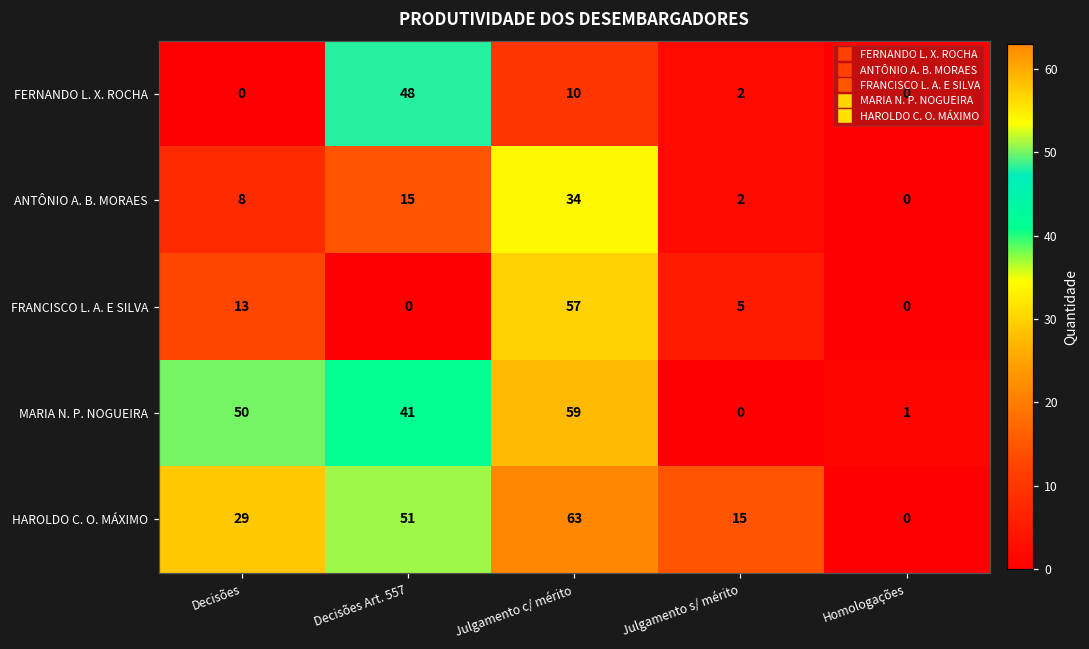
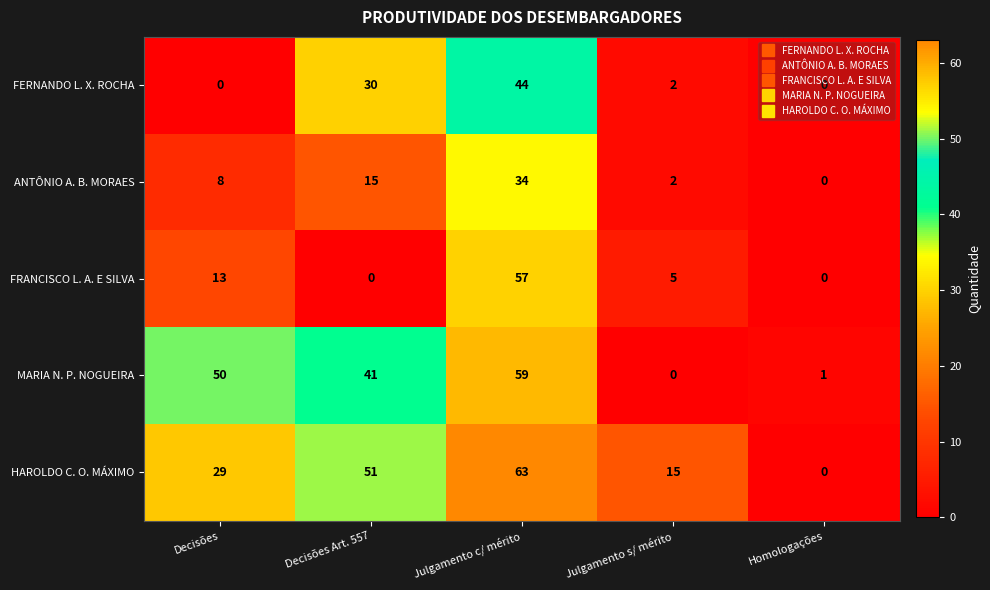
  {
    "FERNANDO L. X. ROCHA": {
      "Decisões": 0,
-     "Decisões Art. 557": 48,
-     "Julgamento c/ mérito": 10,
+     "Decisões Art. 557": 30,
+     "Julgamento c/ mérito": 44,
      "Julgamento s/ mérito": 2
    },
    "ANTÔNIO A. B. MORAES": {
      "Decisões": 8,
      "Decisões Art. 557": 15,
      "Julgamento c/ mérito": 34,
      "Julgamento s/ mérito": 2,
      "Homologações": 0
    },
    "FRANCISCO L. A. E SILVA": {
      "Decisões": 13,
      "Decisões Art. 557": 0,
      "Julgamento c/ mérito": 57,
      "Julgamento s/ mérito": 5,
      "Homologações": 0
    },
    "MARIA N. P. NOGUEIRA": {
      "Decisões": 50,
      "Decisões Art. 557": 41,
      "Julgamento c/ mérito": 59,
      "Julgamento s/ mérito": 0,
      "Homologações": 1
    },
    "HAROLDO C. O. MÁXIMO": {
      "Decisões": 29,
      "Decisões Art. 557": 51,
      "Julgamento c/ mérito": 63,
      "Julgamento s/ mérito": 15,
      "Homologações": 0
    }
  }
